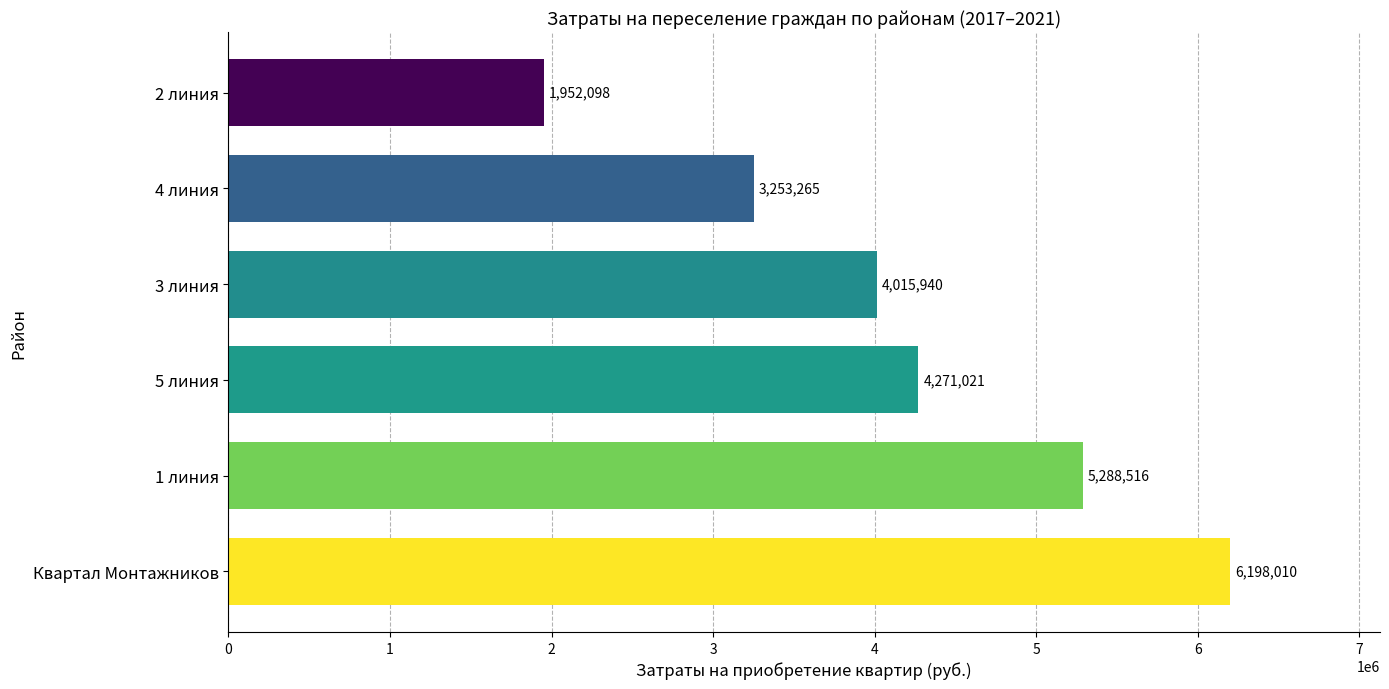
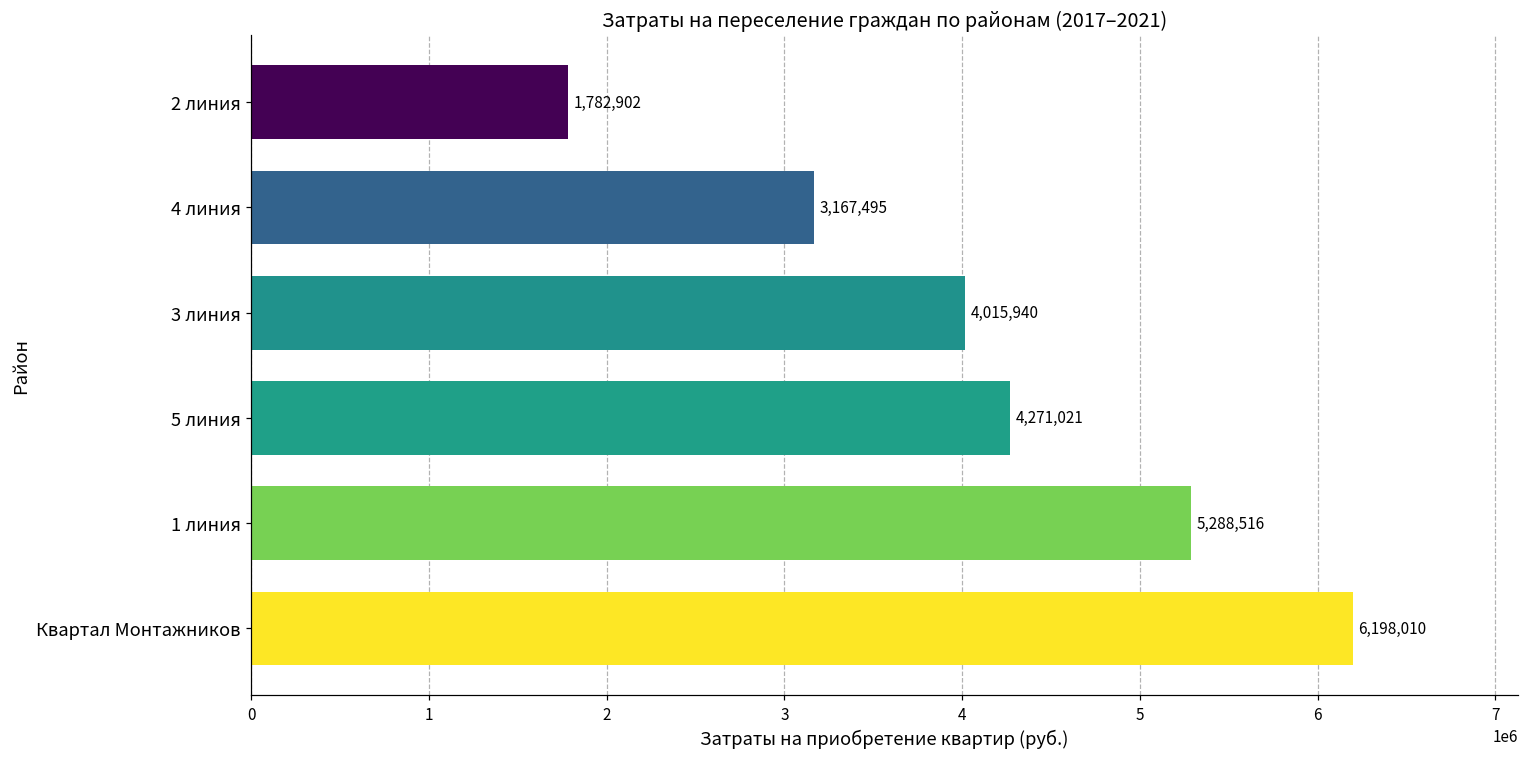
  {
-   "2 линия": "1,952,098",
-   "4 линия": "3,253,265",
+   "2 линия": "1,782,902",
+   "4 линия": "3,167,495",
    "3 линия": "4,015,940",
    "5 линия": "4,271,021",
    "1 линия": "5,288,516",
    "Квартал Монтажников": "6,198,010"
  }
